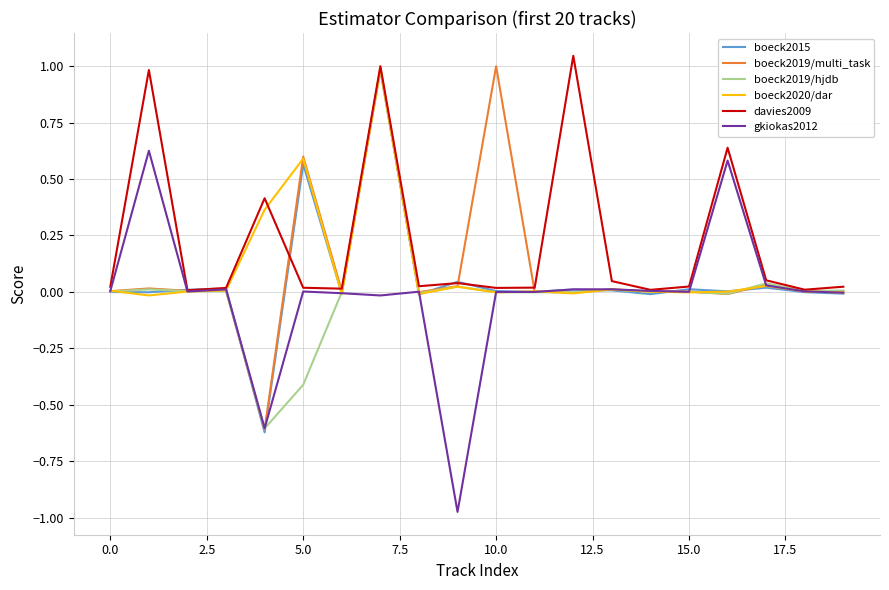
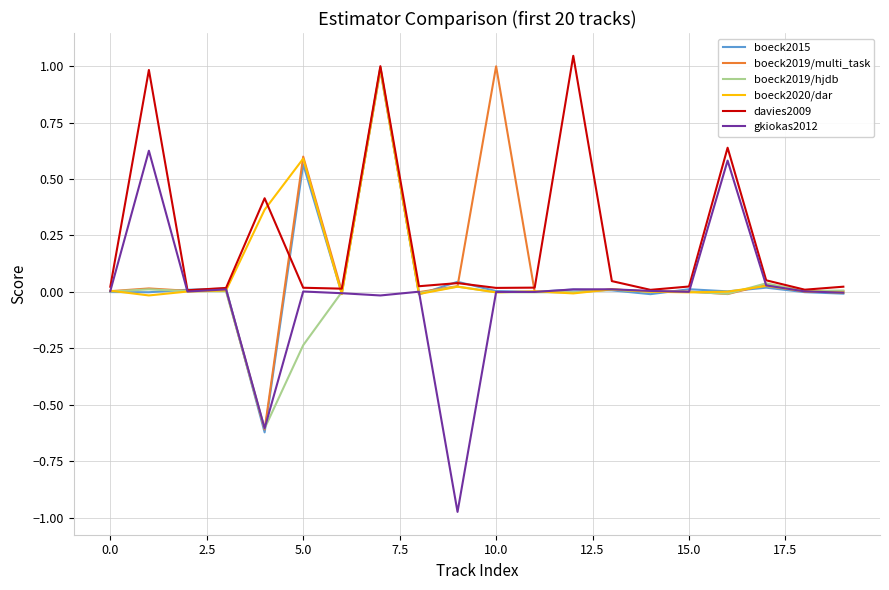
  {
    "boeck2015": {
      "5.0": 0.57
    },
    "boeck2019/multi_task": {
      "10.0": 1.00
    },
    "boeck2019/hjdb": {
-     "5.0": -0.41
+     "5.0": -0.24
    },
    "davies2009": {
      "0.0": 0.02,
      "5.0": 0.02,
      "10.0": 0.02,
      "15.0": 0.02
    },
    "gkiokas2012": {
      "5.0": 0.00
    }
  }
